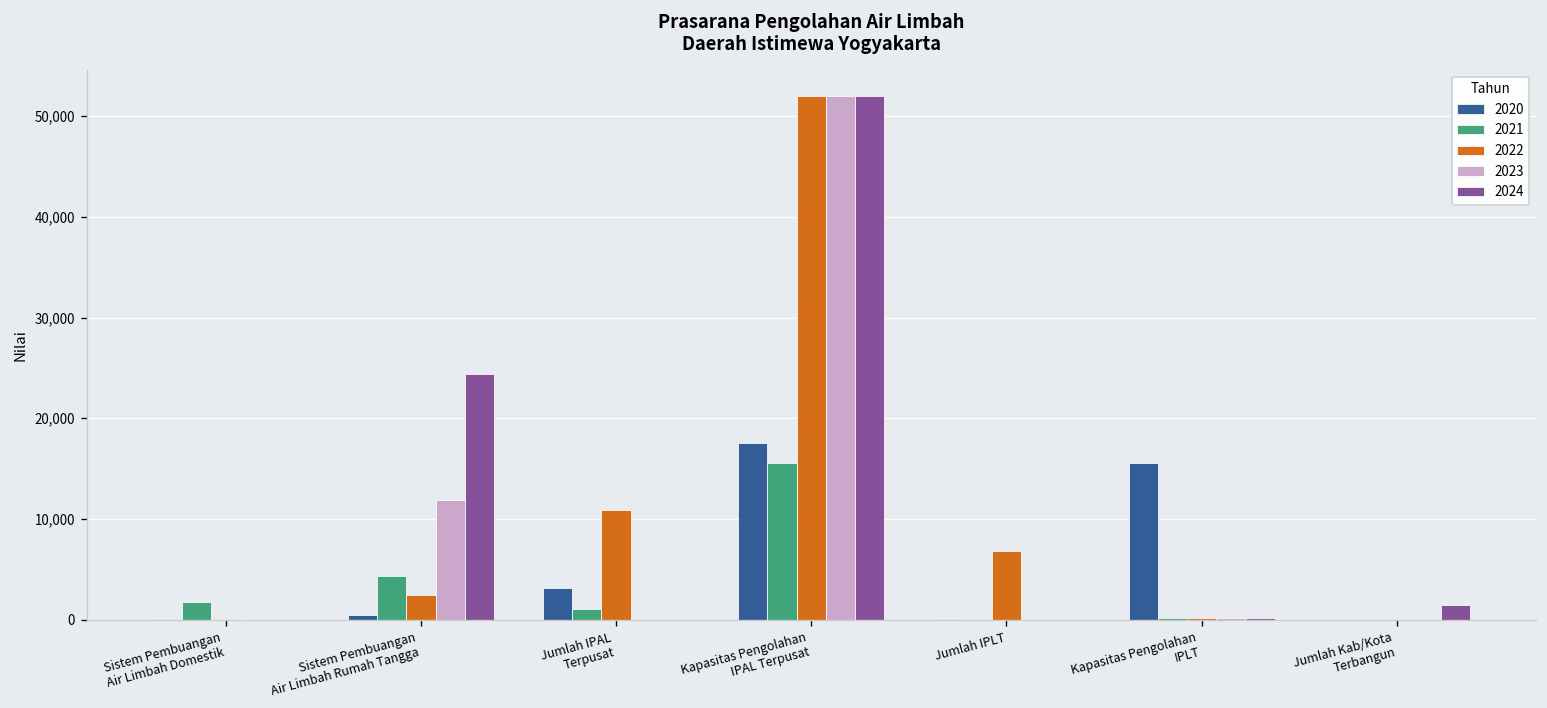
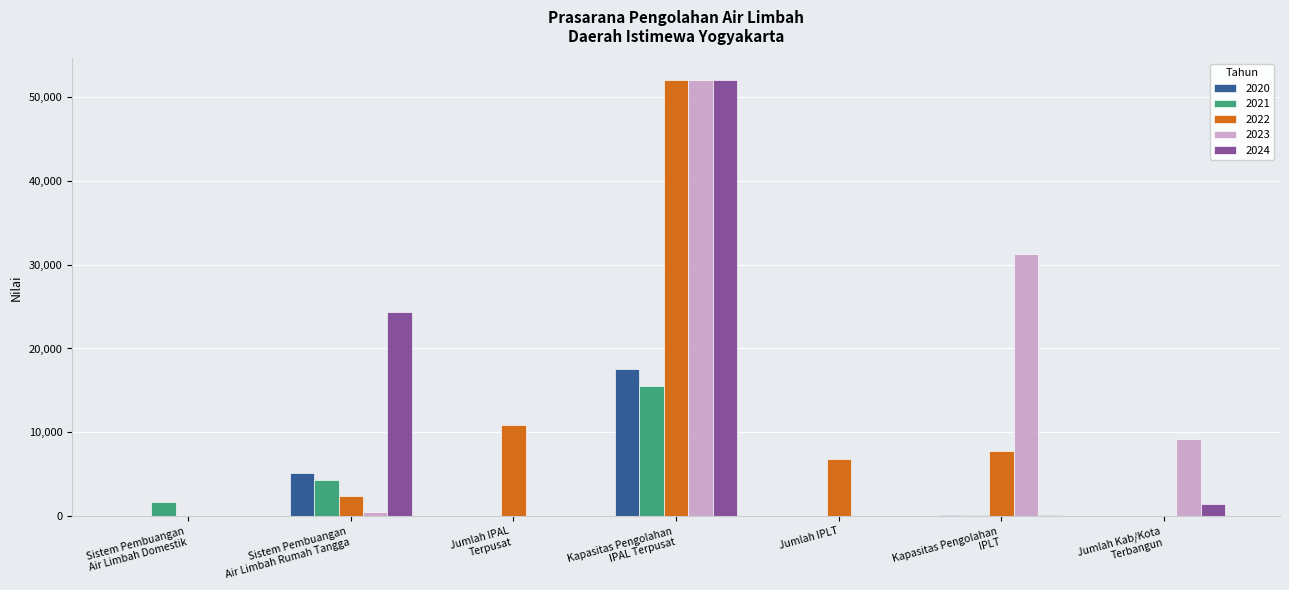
  {
    "2020": {
-     "Sistem Pembuangan Air Limbah Rumah Tangga": "0",
-     "Jumlah IPAL Terpusat": "3,000",
+     "Sistem Pembuangan Air Limbah Rumah Tangga": "5,000",
+     "Jumlah IPAL Terpusat": "0",
      "Kapasitas Pengolahan IPAL Terpusat": "18,000",
-     "Kapasitas Pengolahan IPLT": "16,000",
+     "Kapasitas Pengolahan IPLT": "0",
      "Jumlah Kab/Kota Terbangun": "0"
    },
    "2021": {
      "Sistem Pembuangan Air Limbah Domestik": "2,000",
      "Sistem Pembuangan Air Limbah Rumah Tangga": "4,000",
-     "Jumlah IPAL Terpusat": "1,000",
+     "Jumlah IPAL Terpusat": "0",
      "Kapasitas Pengolahan IPAL Terpusat": "16,000",
      "Jumlah Kab/Kota Terbangun": "0"
    },
    "2022": {
      "Sistem Pembuangan Air Limbah Rumah Tangga": "2,000",
      "Jumlah IPAL Terpusat": "11,000",
      "Kapasitas Pengolahan IPAL Terpusat": "52,000",
      "Jumlah IPLT": "7,000",
-     "Kapasitas Pengolahan IPLT": "0",
+     "Kapasitas Pengolahan IPLT": "8,000",
      "Jumlah Kab/Kota Terbangun": "0"
    },
    "2023": {
-     "Sistem Pembuangan Air Limbah Rumah Tangga": "12,000",
+     "Sistem Pembuangan Air Limbah Rumah Tangga": "1,000",
      "Kapasitas Pengolahan IPAL Terpusat": "52,000",
-     "Kapasitas Pengolahan IPLT": "0",
-     "Jumlah Kab/Kota Terbangun": "0"
+     "Kapasitas Pengolahan IPLT": "31,000",
+     "Jumlah Kab/Kota Terbangun": "9,000"
    },
    "2024": {
      "Sistem Pembuangan Air Limbah Rumah Tangga": "24,000",
      "Kapasitas Pengolahan IPAL Terpusat": "52,000",
      "Jumlah Kab/Kota Terbangun": "1,000"
    }
  }
